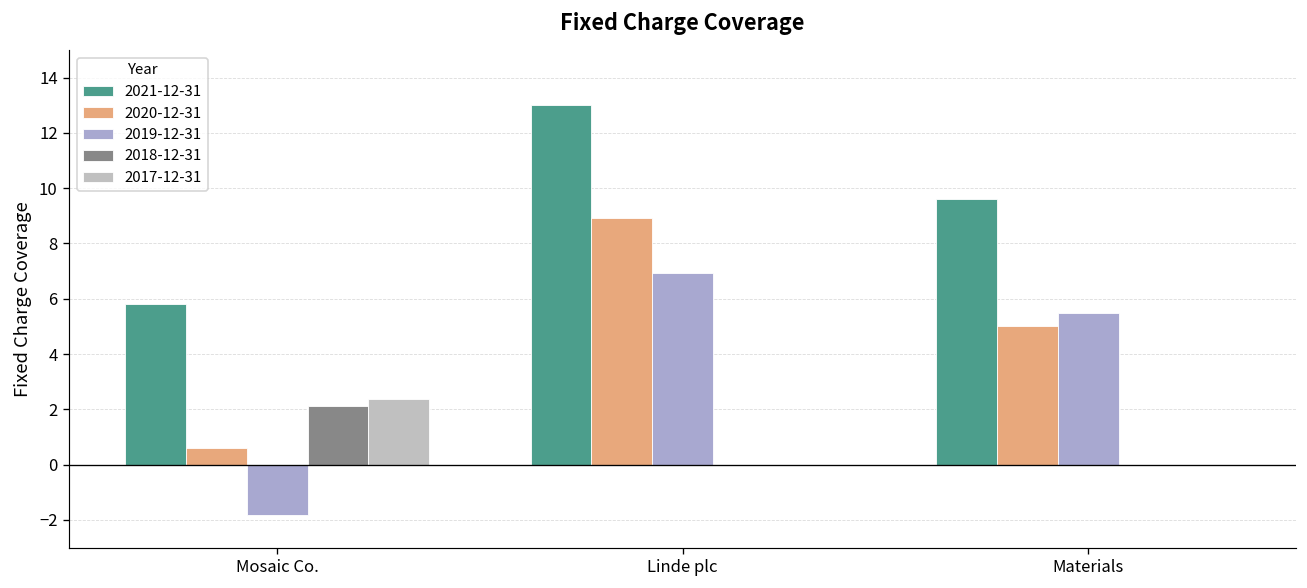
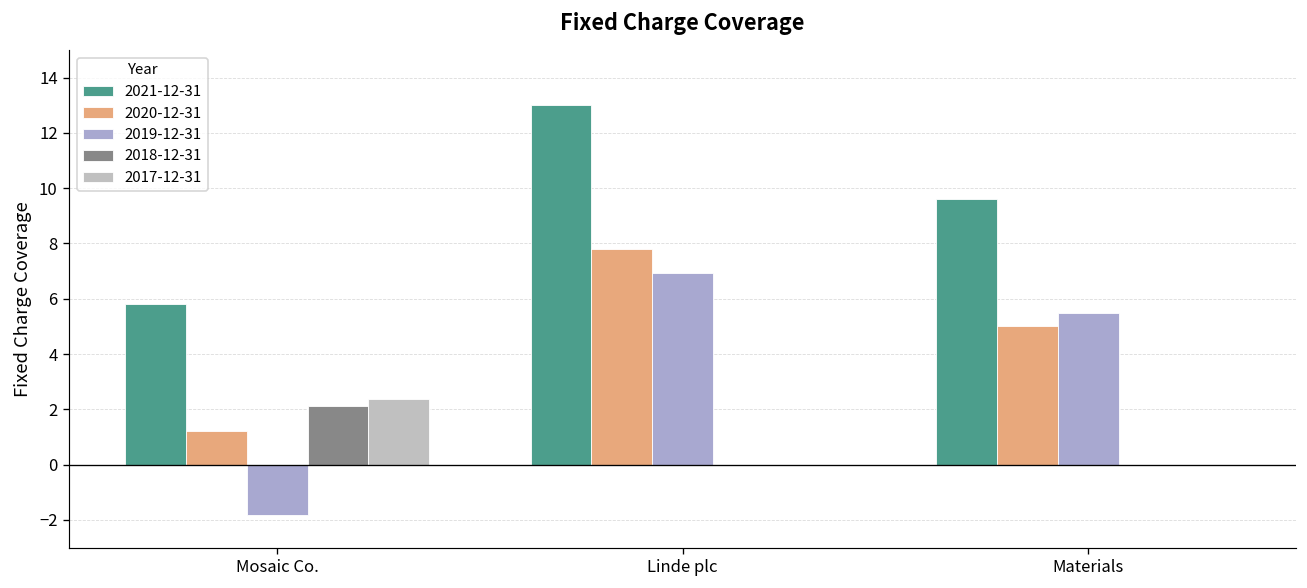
  {
    "2021-12-31": {
      "Mosaic Co.": 5.8,
      "Linde plc": 13.0,
      "Materials": 9.6
    },
    "2020-12-31": {
-     "Mosaic Co.": 0.6,
-     "Linde plc": 8.9,
+     "Mosaic Co.": 1.2,
+     "Linde plc": 7.8,
      "Materials": 5.0
    },
    "2018-12-31": {
      "Mosaic Co.": 2.1,
      "Linde plc": 0.0,
      "Materials": 0.0
    }
  }
